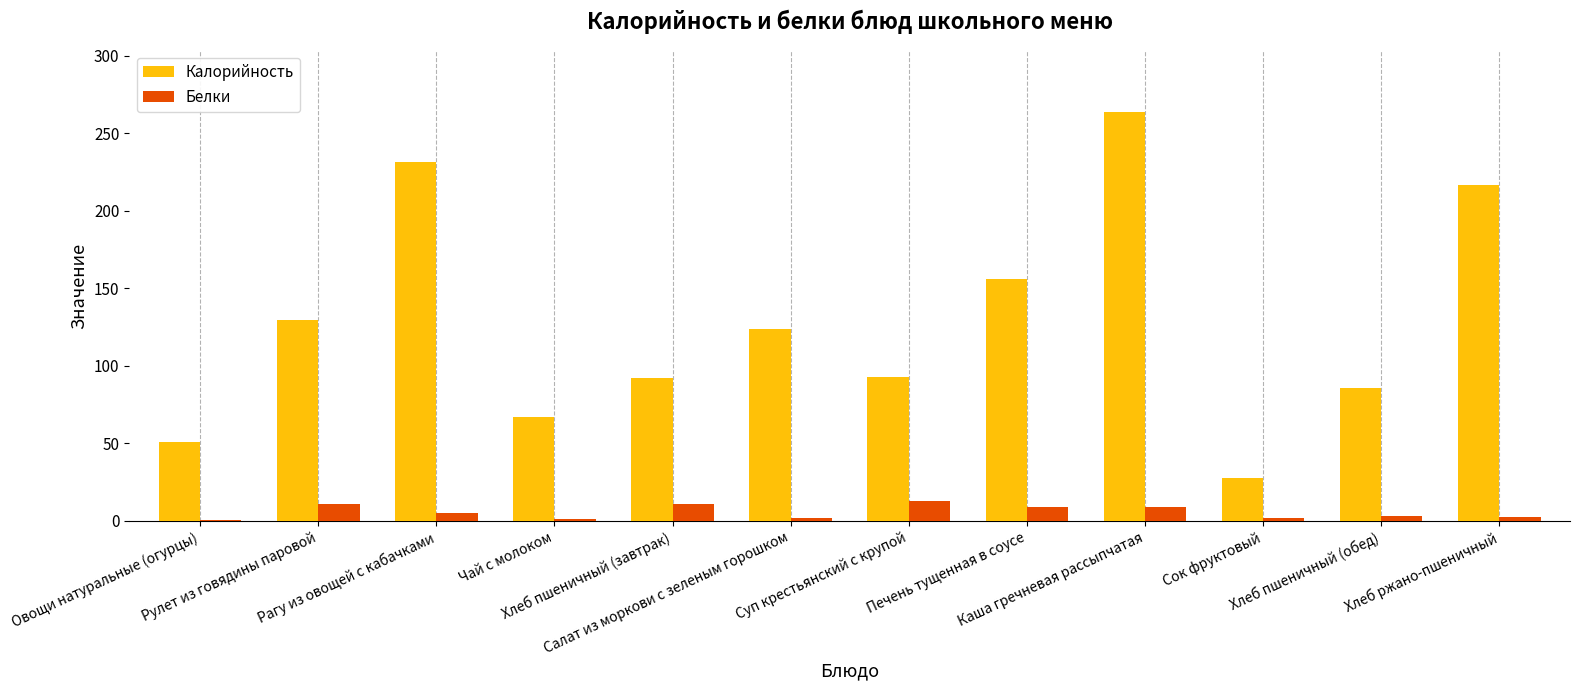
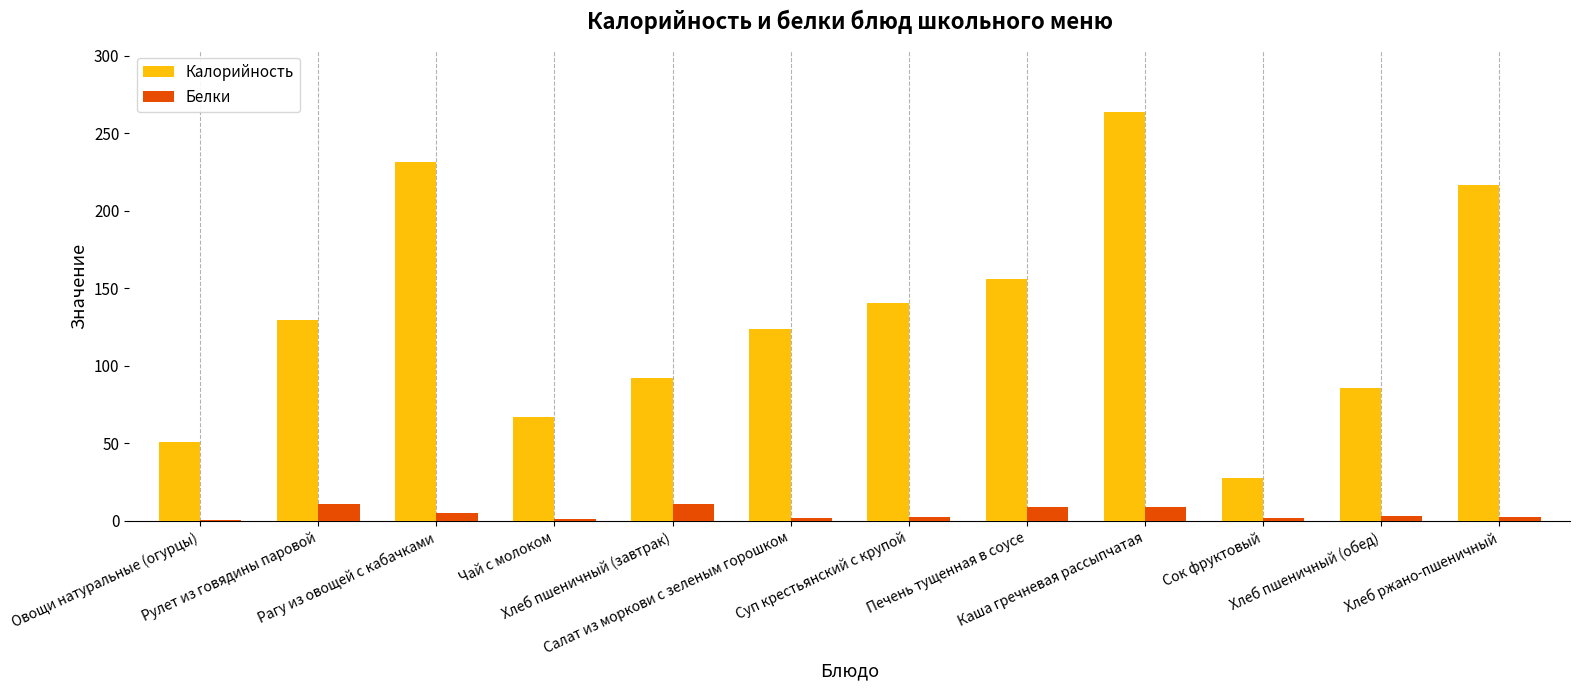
  {
    "Калорийность": {
      "Овощи натуральные (огурцы)": 51,
      "Рулет из говядины паровой": 129,
      "Рагу из овощей с кабачками": 231,
      "Чай с молоком": 67,
      "Хлеб пшеничный (завтрак)": 92,
      "Салат из моркови с зеленым горошком": 124,
-     "Суп крестьянский с крупой": 93,
+     "Суп крестьянский с крупой": 141,
      "Печень тущенная в соусе": 156,
      "Каша гречневая рассыпчатая": 264,
      "Сок фруктовый": 28,
      "Хлеб пшеничный (обед)": 86,
      "Хлеб ржано-пшеничный": 217
    },
    "Белки": {
      "Рулет из говядины паровой": 11,
      "Рагу из овощей с кабачками": 5,
      "Хлеб пшеничный (завтрак)": 11,
      "Салат из моркови с зеленым горошком": 2,
-     "Суп крестьянский с крупой": 13,
+     "Суп крестьянский с крупой": 2,
      "Печень тущенная в соусе": 9,
      "Каша гречневая рассыпчатая": 9,
      "Сок фруктовый": 2,
      "Хлеб пшеничный (обед)": 3,
      "Хлеб ржано-пшеничный": 2
    }
  }
